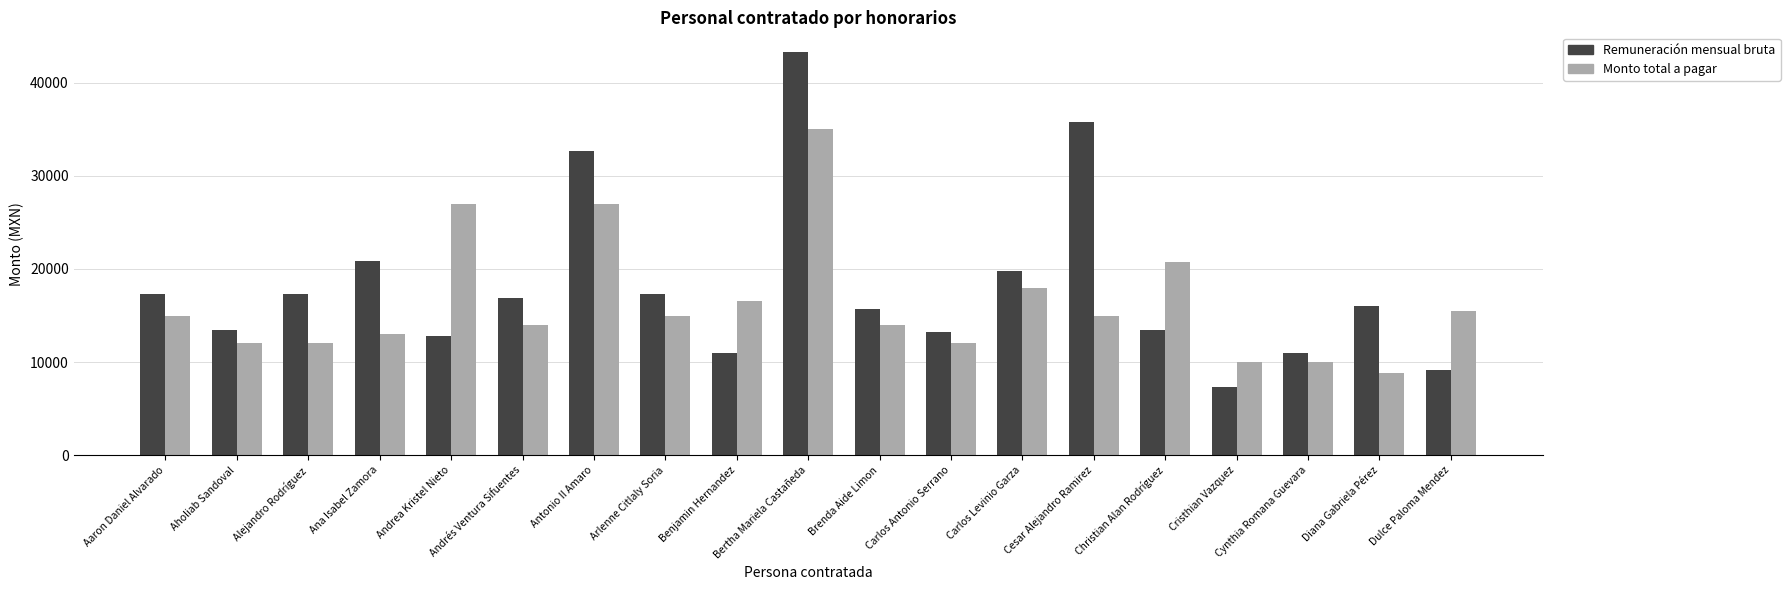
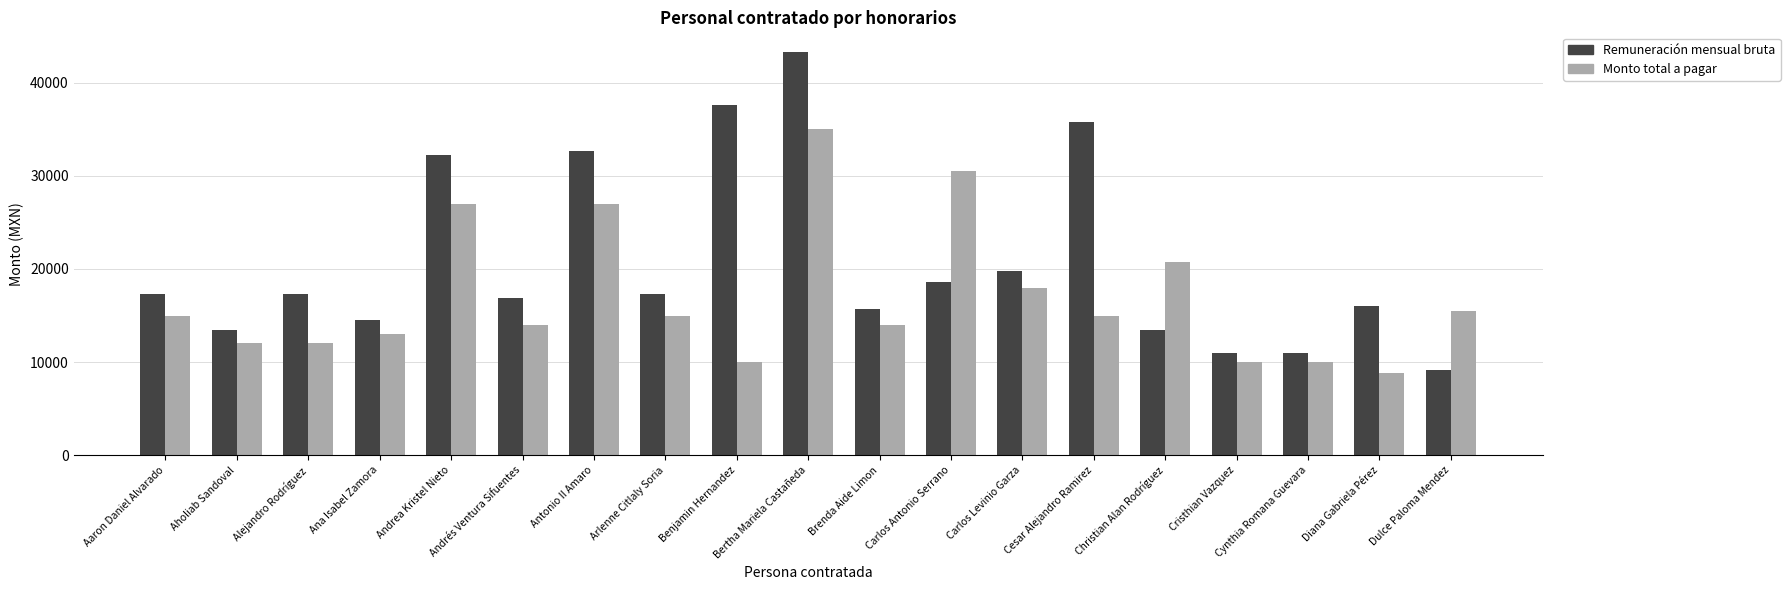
  {
    "Remuneración mensual bruta": {
      "Aaron Daniel Alvarado": 17000,
      "Aholiab Sandoval": 13000,
      "Alejandro Rodríguez": 17000,
-     "Ana Isabel Zamora": 21000,
-     "Andrea Kristel Nieto": 13000,
+     "Ana Isabel Zamora": 14000,
+     "Andrea Kristel Nieto": 32000,
      "Andrés Ventura Sifuentes": 17000,
      "Antonio II Amaro": 33000,
      "Arlenne Citlaly Soria": 17000,
-     "Benjamin Hernandez": 11000,
+     "Benjamin Hernandez": 38000,
      "Bertha Mariela Castañeda": 43000,
      "Brenda Aide Limon": 16000,
-     "Carlos Antonio Serrano": 13000,
+     "Carlos Antonio Serrano": 19000,
      "Carlos Levinio Garza": 20000,
      "Cesar Alejandro Ramirez": 36000,
      "Christian Alan Rodríguez": 13000,
-     "Cristhian Vazquez": 7000,
+     "Cristhian Vazquez": 11000,
      "Cynthia Romana Guevara": 11000,
      "Diana Gabriela Pérez": 16000,
      "Dulce Paloma Mendez": 9000
    },
    "Monto total a pagar": {
      "Aaron Daniel Alvarado": 15000,
      "Aholiab Sandoval": 12000,
      "Alejandro Rodríguez": 12000,
      "Ana Isabel Zamora": 13000,
      "Andrea Kristel Nieto": 27000,
      "Andrés Ventura Sifuentes": 14000,
      "Antonio II Amaro": 27000,
      "Arlenne Citlaly Soria": 15000,
-     "Benjamin Hernandez": 17000,
+     "Benjamin Hernandez": 10000,
      "Bertha Mariela Castañeda": 35000,
      "Brenda Aide Limon": 14000,
-     "Carlos Antonio Serrano": 12000,
+     "Carlos Antonio Serrano": 30000,
      "Carlos Levinio Garza": 18000,
      "Cesar Alejandro Ramirez": 15000,
      "Christian Alan Rodríguez": 21000,
      "Cristhian Vazquez": 10000,
      "Cynthia Romana Guevara": 10000,
      "Diana Gabriela Pérez": 9000,
      "Dulce Paloma Mendez": 15000
    }
  }
